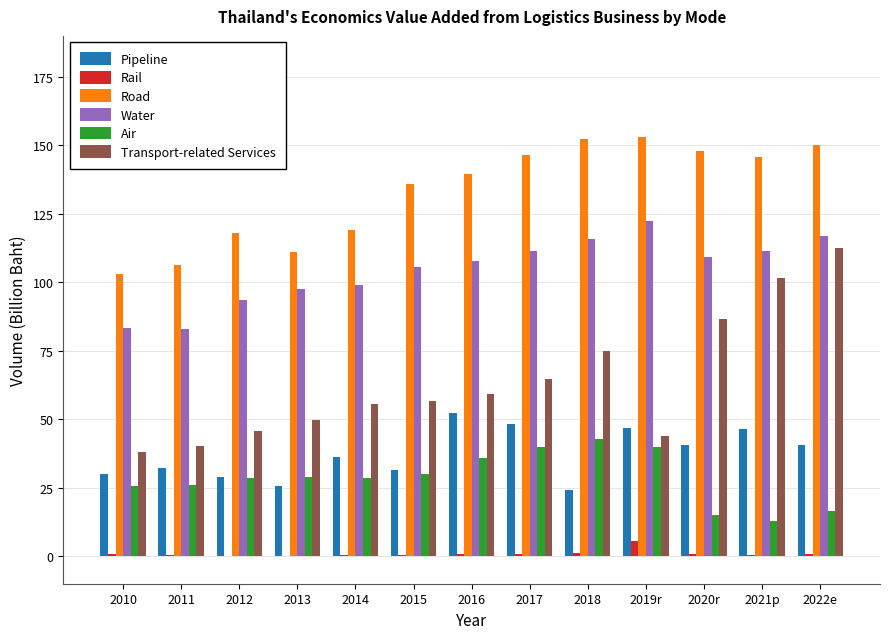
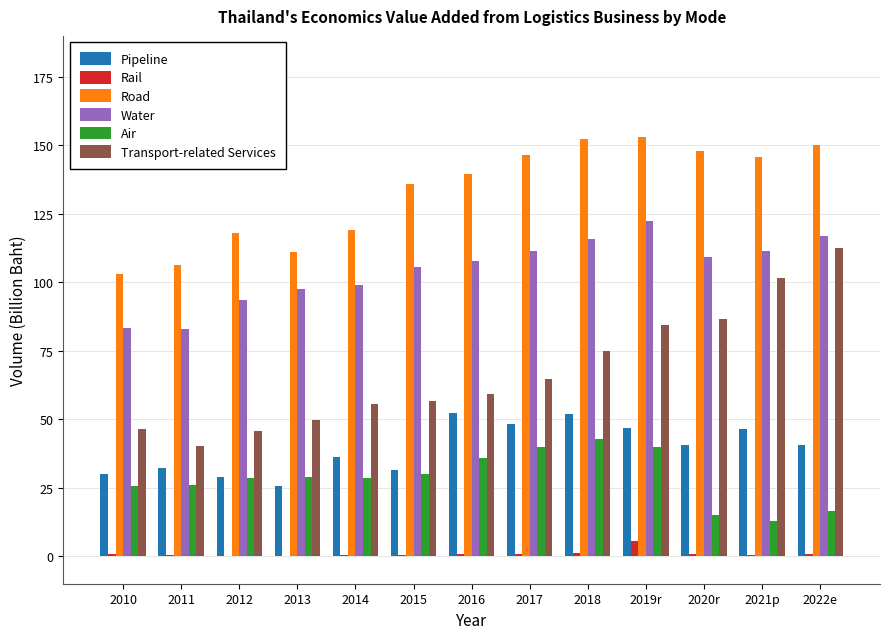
  {
    "Pipeline": {
      "2010": 30,
      "2011": 32,
      "2012": 29,
      "2013": 26,
      "2014": 36,
      "2015": 31,
      "2016": 53,
      "2017": 48,
-     "2018": 24,
+     "2018": 52,
      "2019r": 47,
      "2020r": 40,
      "2021p": 46,
      "2022e": 41
    },
    "Rail": {
      "2018": 1,
      "2019r": 6,
      "2020r": 1
    },
    "Road": {
      "2010": 103,
      "2011": 106,
      "2012": 118,
      "2013": 111,
      "2014": 119,
      "2015": 136,
      "2016": 139,
      "2017": 147,
      "2018": 152,
      "2019r": 153,
      "2020r": 148,
      "2021p": 146,
      "2022e": 150
    },
    "Water": {
      "2010": 83,
      "2011": 83,
      "2012": 93,
      "2013": 98,
      "2014": 99,
      "2015": 106,
      "2016": 108,
      "2017": 111,
      "2018": 116,
      "2019r": 123,
      "2020r": 109,
      "2021p": 111,
      "2022e": 117
    },
    "Air": {
      "2010": 26,
      "2011": 26,
      "2012": 29,
      "2013": 29,
      "2014": 29,
      "2015": 30,
      "2016": 36,
      "2017": 40,
      "2018": 43,
      "2019r": 40,
      "2020r": 15,
      "2021p": 13,
      "2022e": 17
    },
    "Transport-related Services": {
-     "2010": 38,
+     "2010": 47,
      "2011": 40,
      "2012": 46,
      "2013": 50,
      "2014": 56,
      "2015": 57,
      "2016": 59,
      "2017": 65,
      "2018": 75,
-     "2019r": 44,
+     "2019r": 84,
      "2020r": 87,
      "2021p": 102,
      "2022e": 113
    }
  }
